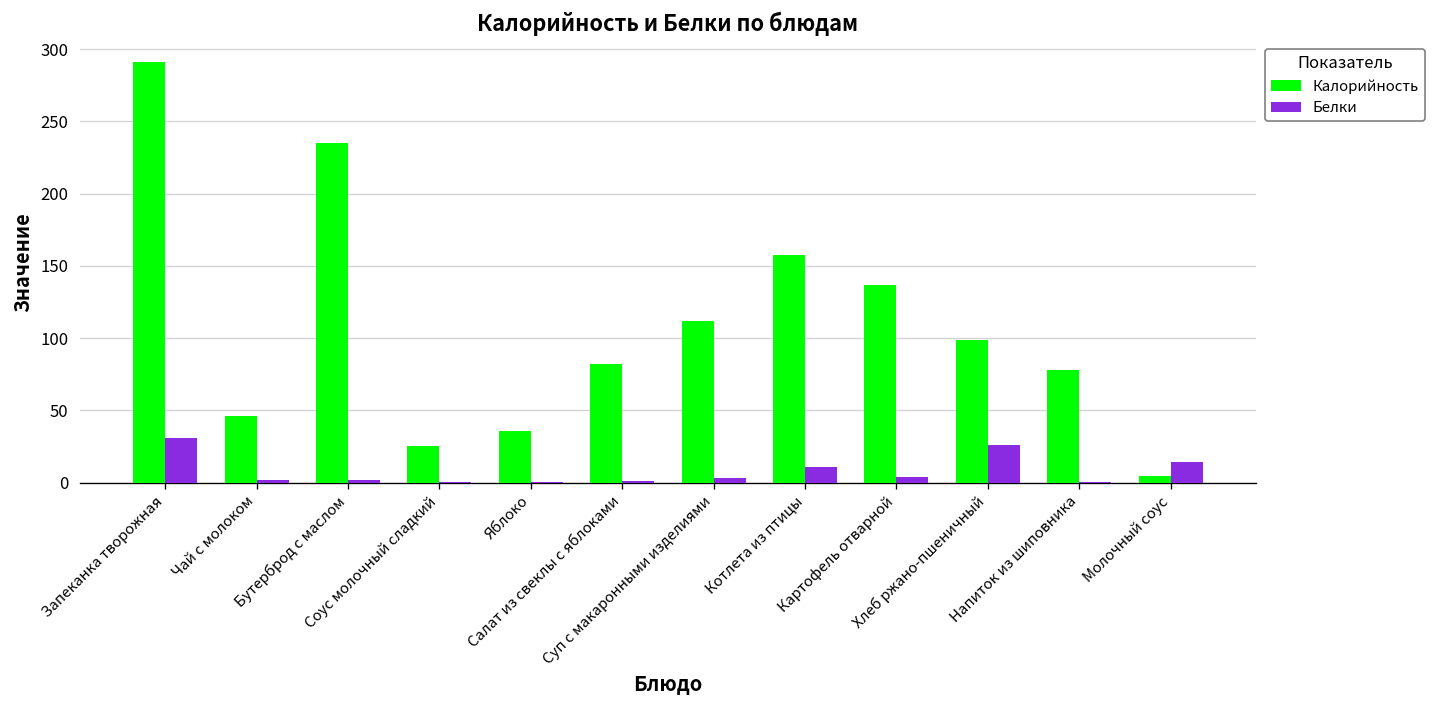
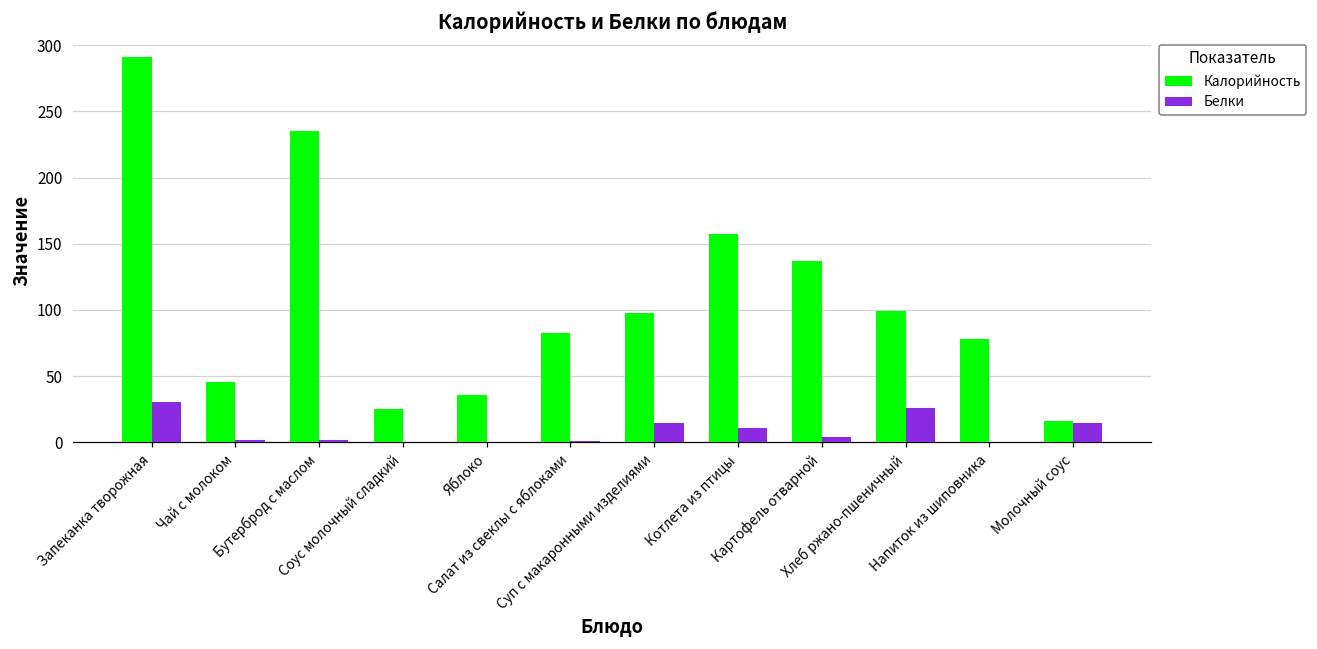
  {
    "Калорийность": {
      "Запеканка творожная": 291,
      "Чай с молоком": 46,
      "Бутерброд с маслом": 235,
      "Соус молочный сладкий": 25,
      "Яблоко": 36,
      "Салат из свеклы с яблоками": 82,
-     "Суп с макаронными изделиями": 112,
+     "Суп с макаронными изделиями": 98,
      "Котлета из птицы": 158,
      "Картофель отварной": 137,
      "Хлеб ржано-пшеничный": 99,
      "Напиток из шиповника": 78,
-     "Молочный соус": 5
+     "Молочный соус": 16
    },
    "Белки": {
      "Запеканка творожная": 31,
-     "Суп с макаронными изделиями": 3,
+     "Суп с макаронными изделиями": 14,
      "Котлета из птицы": 11,
      "Картофель отварной": 4,
      "Хлеб ржано-пшеничный": 26,
      "Молочный соус": 15
    }
  }
